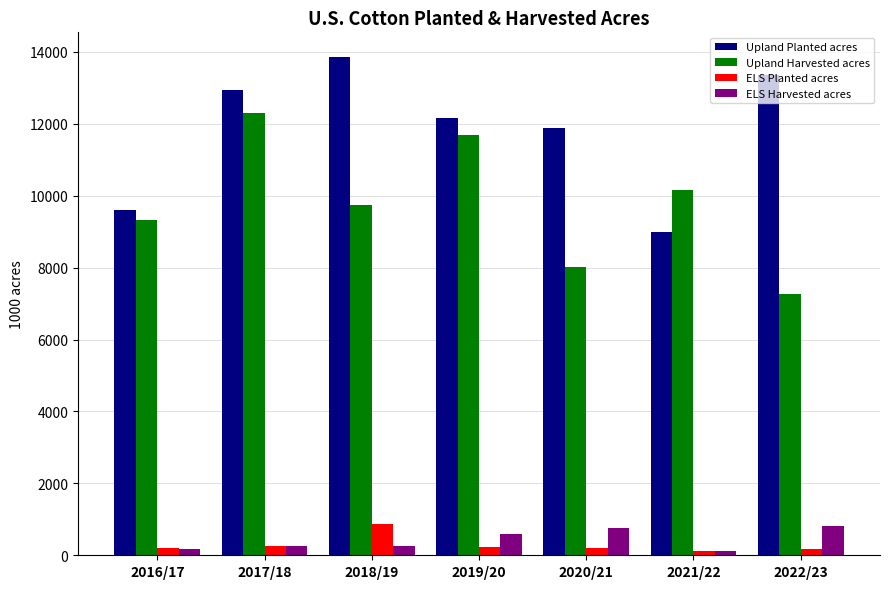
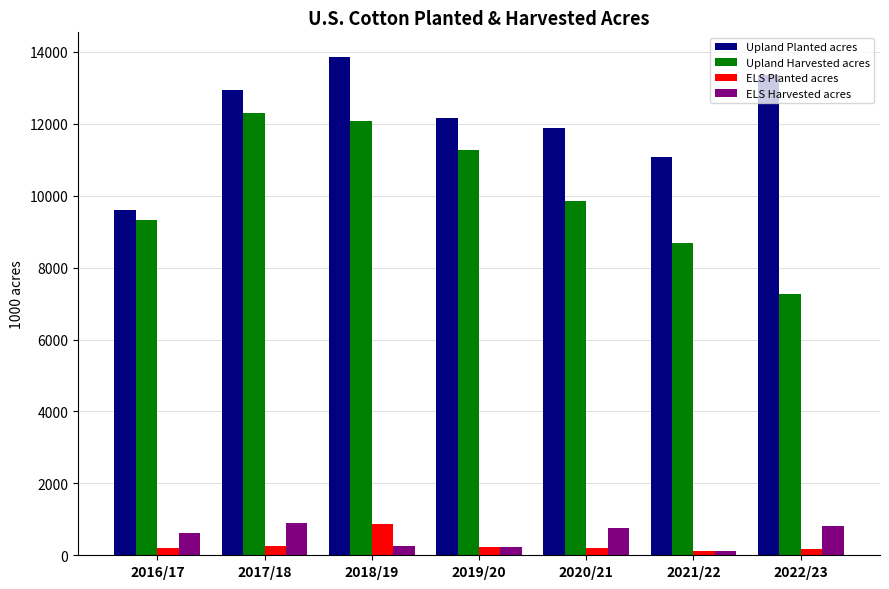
  {
    "Upland Planted acres": {
      "2016/17": 9600,
      "2017/18": 12900,
      "2018/19": 13900,
      "2019/20": 12100,
      "2020/21": 11900,
-     "2021/22": 9000
+     "2021/22": 11100
    },
    "Upland Harvested acres": {
      "2016/17": 9300,
      "2017/18": 12300,
-     "2018/19": 9700,
-     "2019/20": 11700,
-     "2020/21": 8000,
-     "2021/22": 10100,
+     "2018/19": 12100,
+     "2019/20": 11300,
+     "2020/21": 9800,
+     "2021/22": 8700,
      "2022/23": 7300
    },
    "ELS Planted acres": {
      "2016/17": 200,
      "2017/18": 300,
      "2018/19": 900,
      "2019/20": 200,
      "2020/21": 200,
      "2021/22": 100,
      "2022/23": 200
    },
    "ELS Harvested acres": {
-     "2016/17": 200,
-     "2017/18": 300,
+     "2016/17": 600,
+     "2017/18": 900,
      "2018/19": 200,
-     "2019/20": 600,
+     "2019/20": 200,
      "2020/21": 800,
      "2021/22": 100,
      "2022/23": 800
    }
  }
